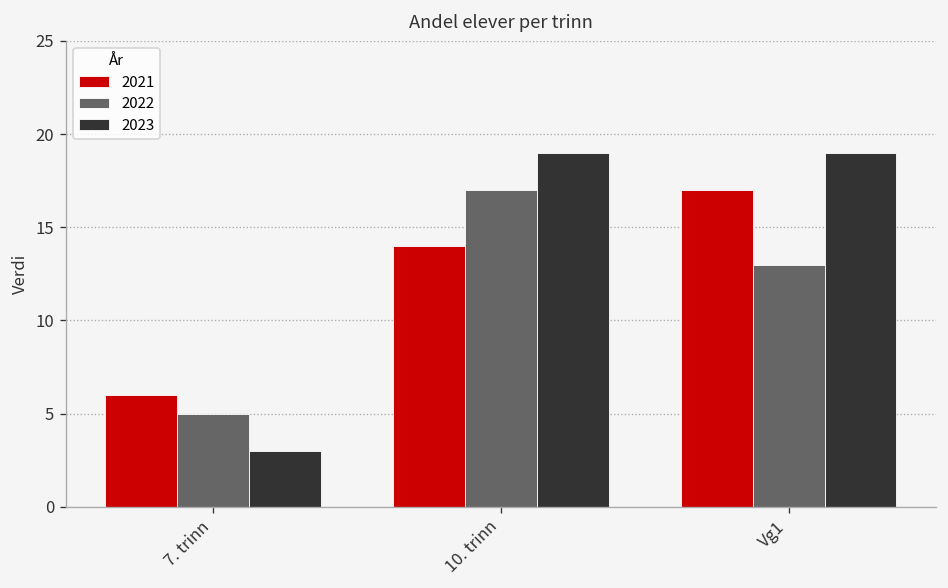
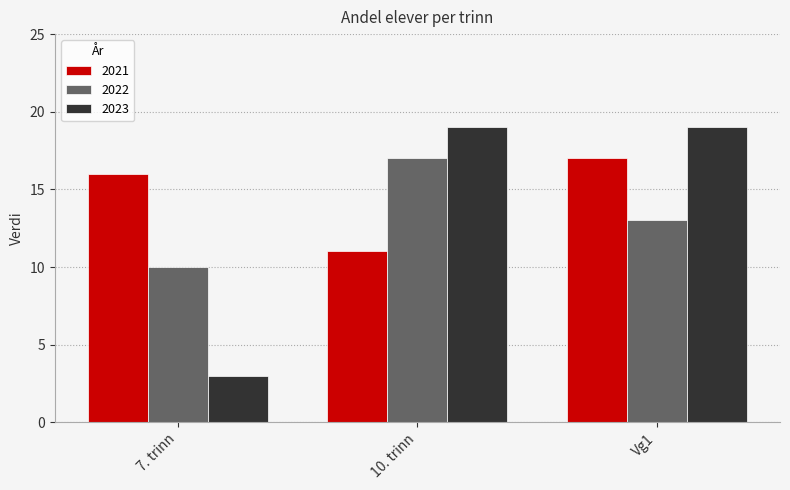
  {
    "2021": {
-     "7. trinn": 6,
-     "10. trinn": 14,
+     "7. trinn": 16,
+     "10. trinn": 11,
      "Vg1": 17
    },
    "2022": {
-     "7. trinn": 5,
+     "7. trinn": 10,
      "10. trinn": 17,
      "Vg1": 13
    },
    "2023": {
      "7. trinn": 3,
      "10. trinn": 19,
      "Vg1": 19
    }
  }
